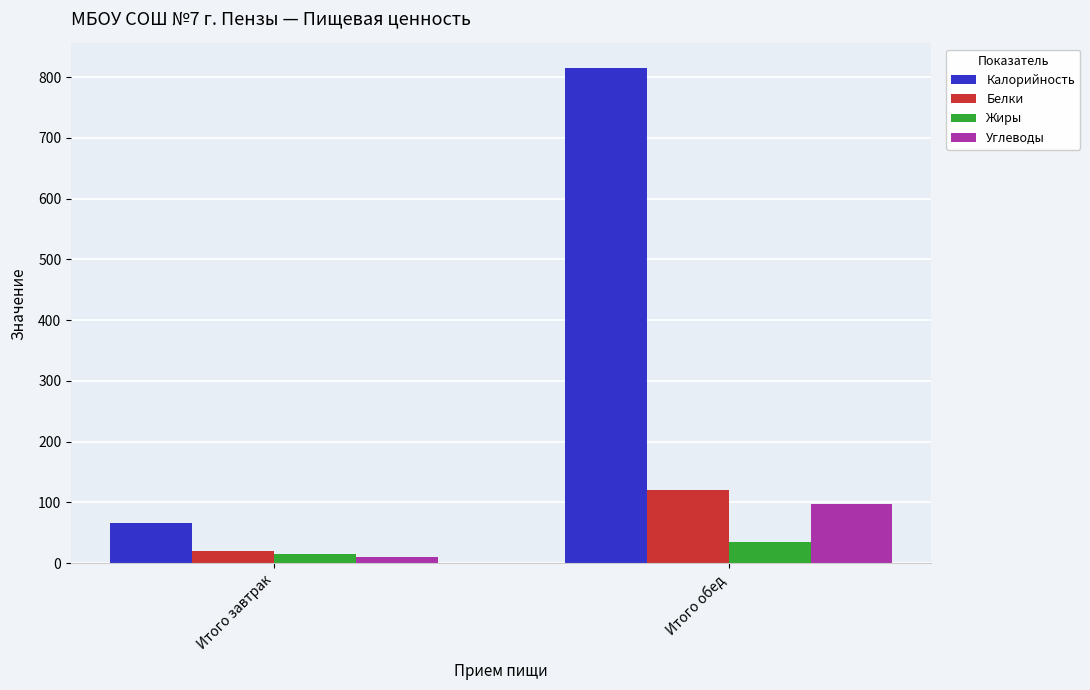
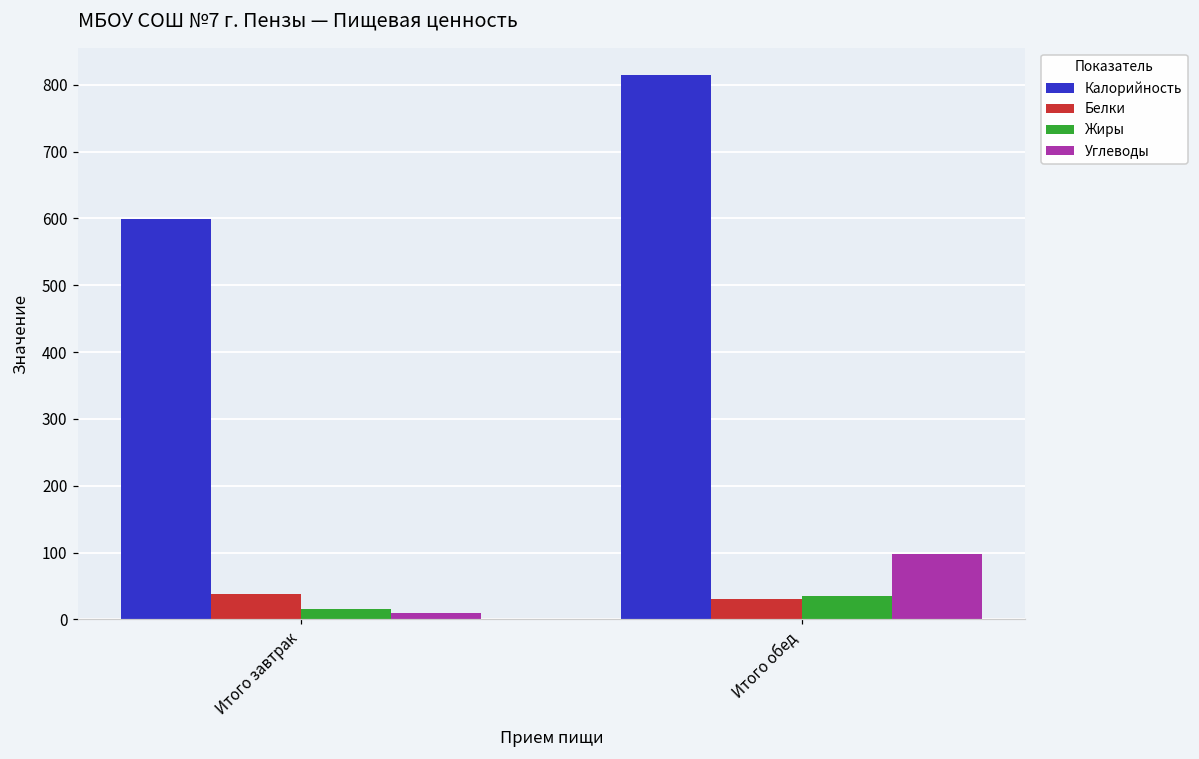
  {
    "Калорийность": {
-     "Итого завтрак": 70,
+     "Итого завтрак": 600,
      "Итого обед": 810
    },
    "Белки": {
-     "Итого завтрак": 20,
-     "Итого обед": 120
+     "Итого завтрак": 40,
+     "Итого обед": 30
    },
    "Жиры": {
      "Итого завтрак": 20,
      "Итого обед": 40
    },
    "Углеводы": {
      "Итого завтрак": 10,
      "Итого обед": 100
    }
  }
